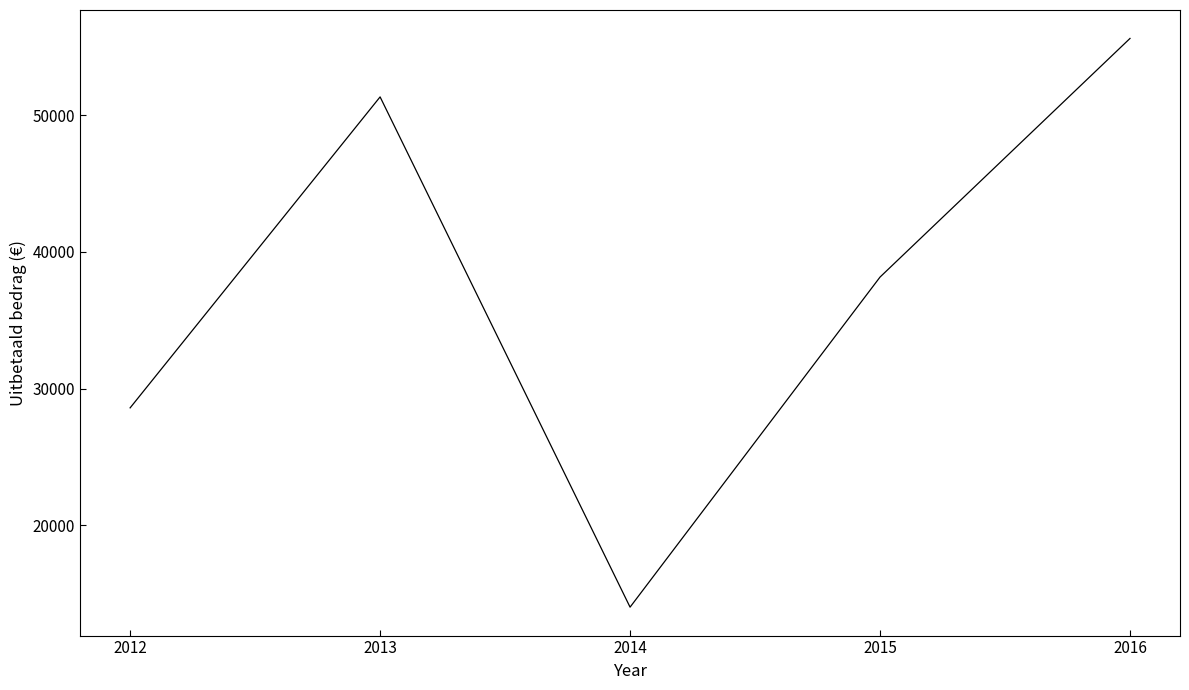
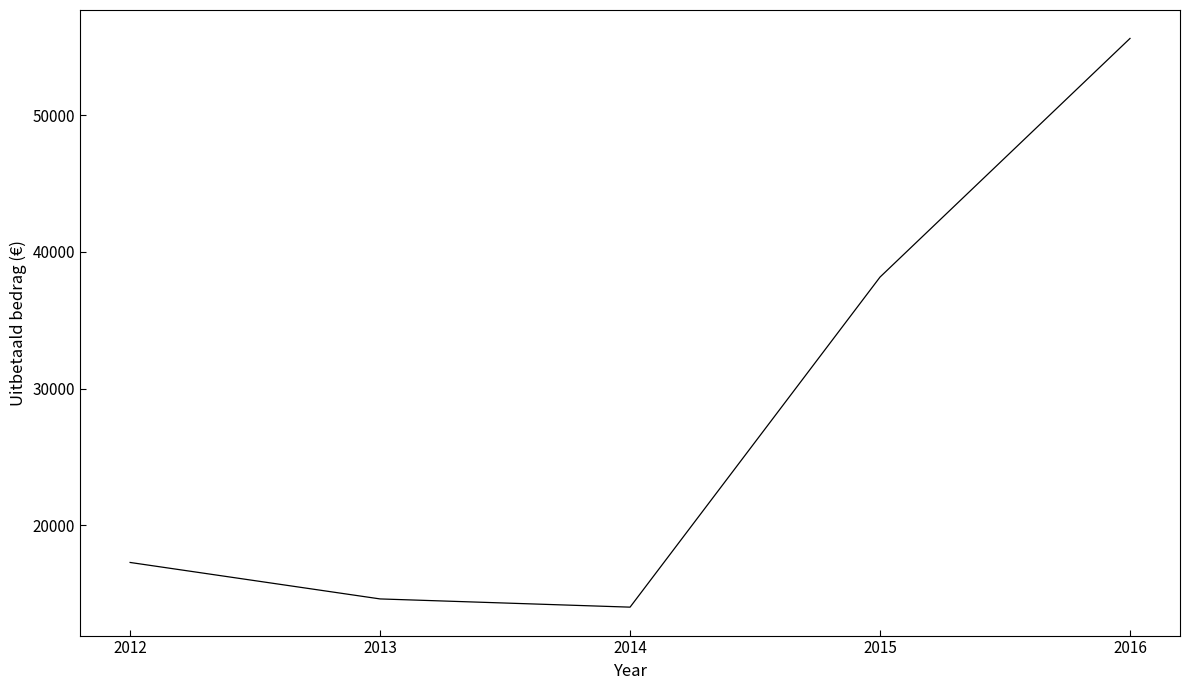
  {
-   "2012": 28600,
-   "2013": 51300,
+   "2012": 17300,
+   "2013": 14600,
    "2014": 14000,
    "2015": 38200,
    "2016": 55600
  }
